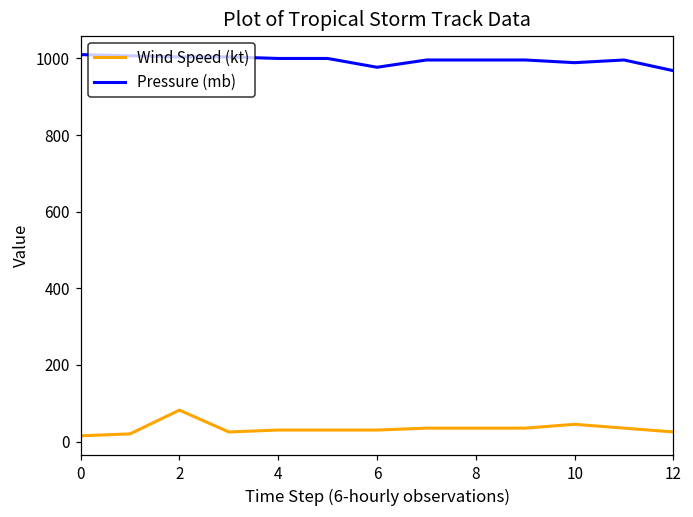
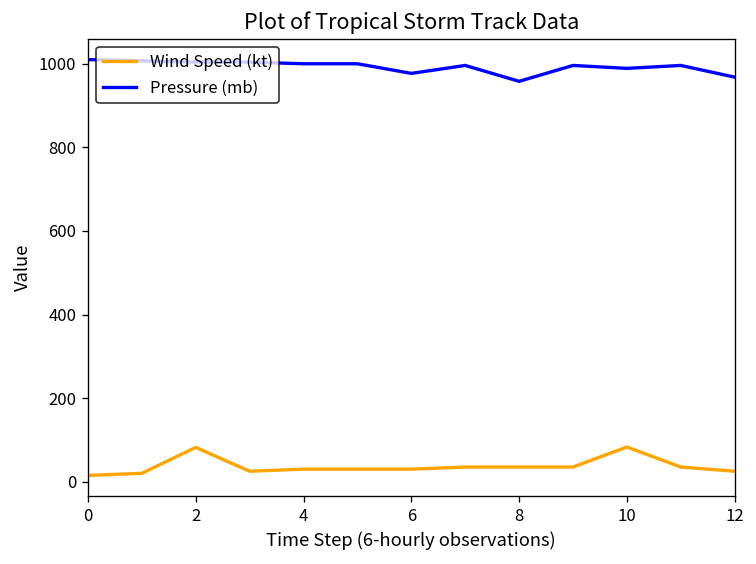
  {
    "Wind Speed (kt)": {
      "0": 20,
      "2": 80,
      "4": 30,
      "6": 30,
      "8": 40,
-     "10": 50,
+     "10": 80,
      "12": 30
    },
    "Pressure (mb)": {
      "0": 1010,
      "4": 1000,
      "6": 980,
-     "8": 1000,
+     "8": 960,
      "10": 990,
      "12": 970
    }
  }
